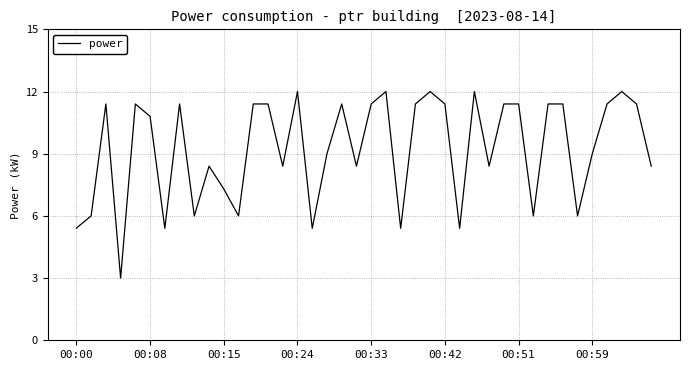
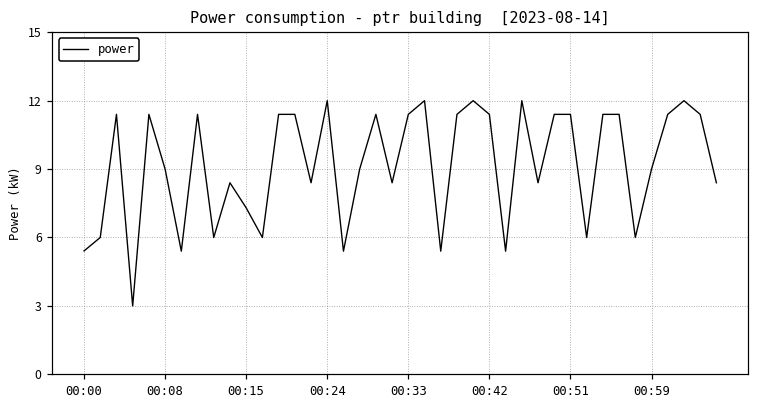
  {
    "00:00": 5.4,
-   "00:08": 10.8,
+   "00:08": 9.0,
    "00:15": 7.3,
    "00:24": 12.0,
    "00:33": 11.4,
    "00:42": 11.4,
    "00:51": 11.4,
    "00:59": 9.0
  }
